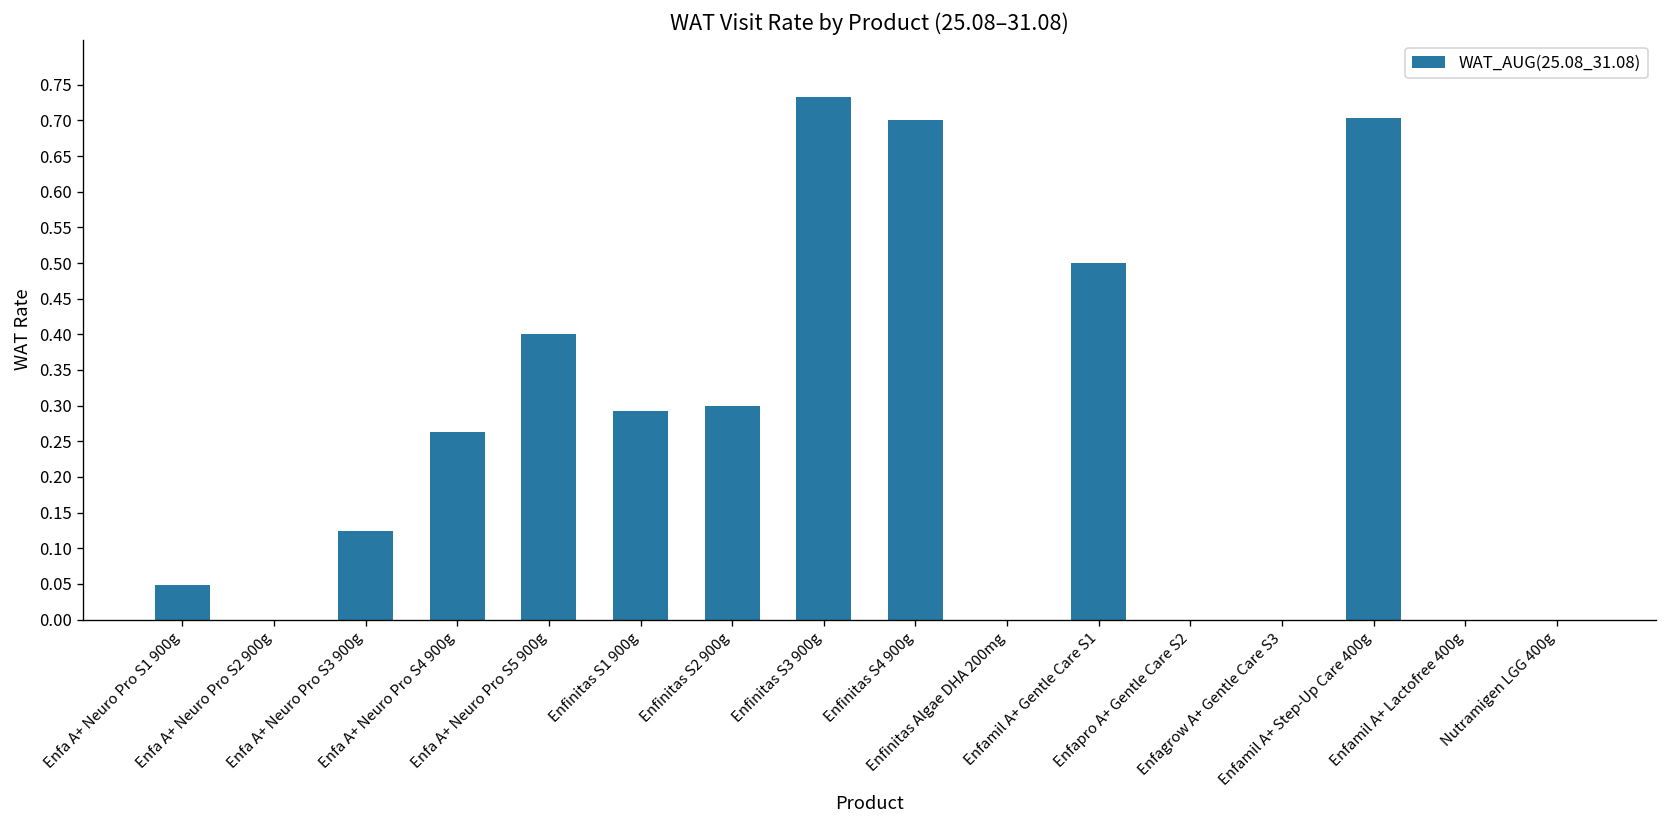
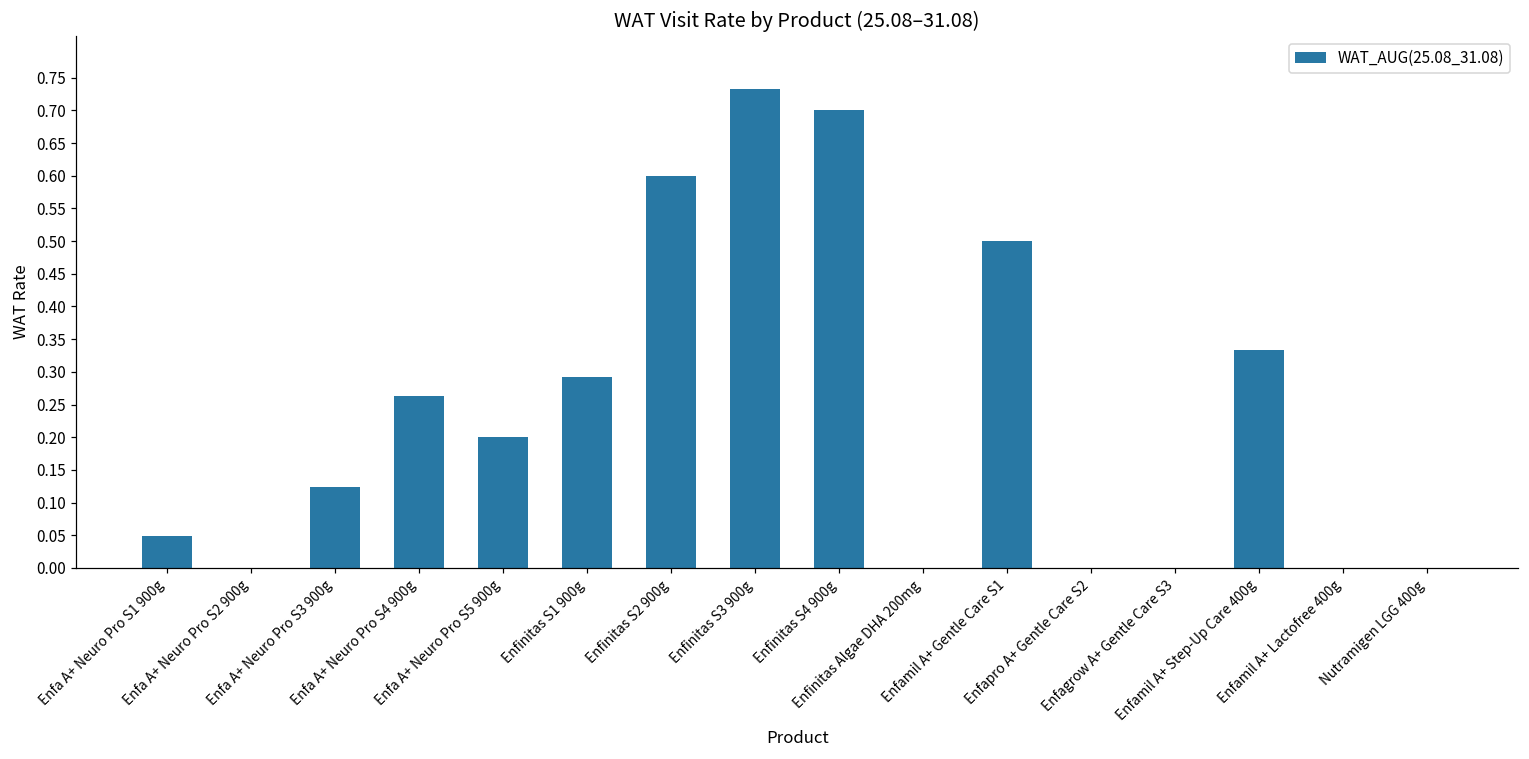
  {
    "Enfa A+ Neuro Pro S1 900g": 0.05,
    "Enfa A+ Neuro Pro S2 900g": 0.00,
    "Enfa A+ Neuro Pro S3 900g": 0.12,
    "Enfa A+ Neuro Pro S4 900g": 0.26,
-   "Enfa A+ Neuro Pro S5 900g": 0.4,
+   "Enfa A+ Neuro Pro S5 900g": 0.2,
    "Enfinitas S1 900g": 0.29,
-   "Enfinitas S2 900g": 0.3,
+   "Enfinitas S2 900g": 0.6,
    "Enfinitas S3 900g": 0.73,
    "Enfinitas S4 900g": 0.70,
    "Enfinitas Algae DHA 200mg": 0.00,
    "Enfamil A+ Gentle Care S1": 0.50,
    "Enfapro A+ Gentle Care S2": 0.00,
    "Enfagrow A+ Gentle Care S3": 0.00,
-   "Enfamil A+ Step-Up Care 400g": 0.70,
+   "Enfamil A+ Step-Up Care 400g": 0.33,
    "Enfamil A+ Lactofree 400g": 0.00,
    "Nutramigen LGG 400g": 0.00
  }
